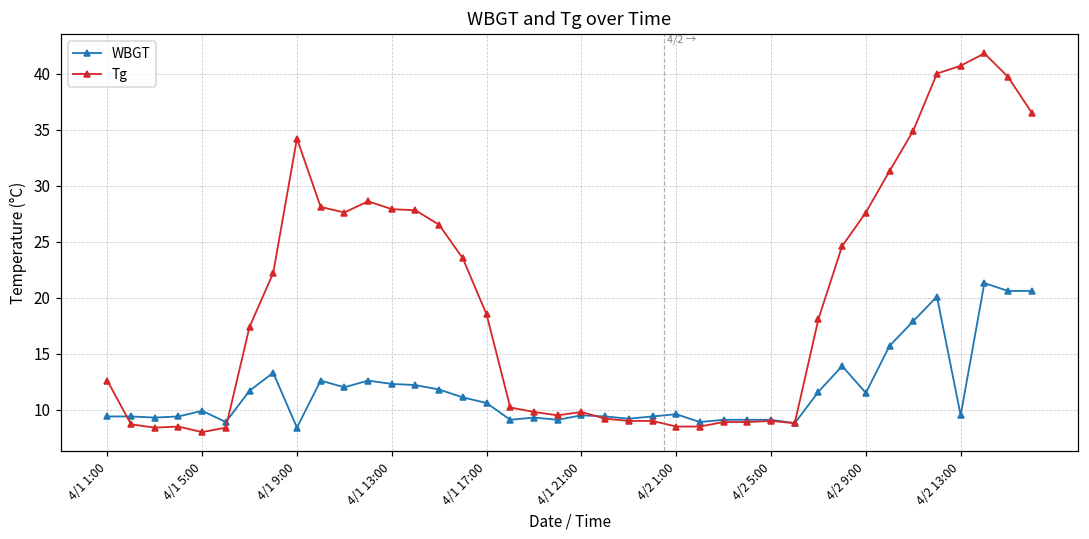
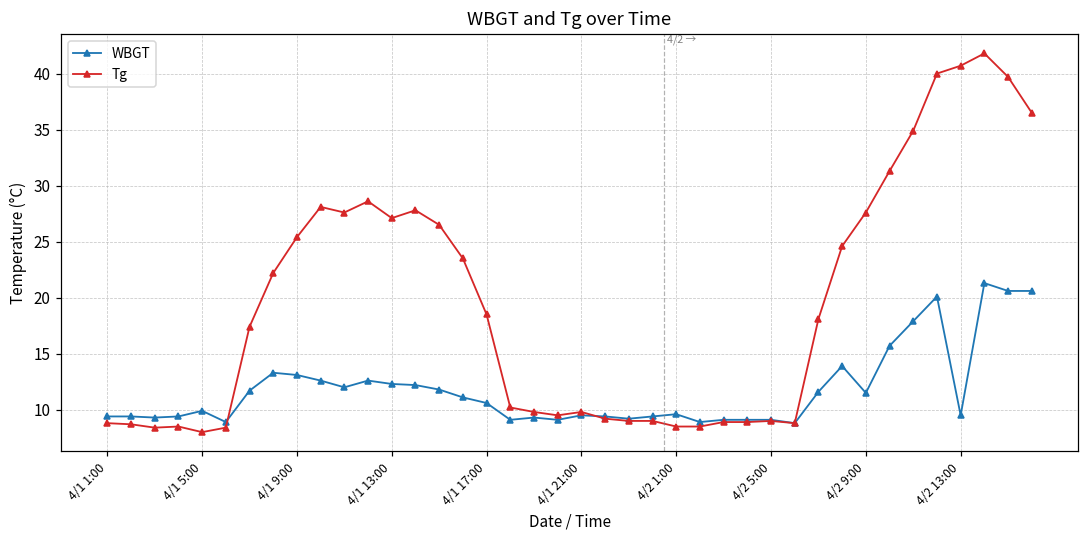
  {
    "WBGT": {
      "4/1 1:00": 9.4,
      "4/1 5:00": 9.9,
-     "4/1 9:00": 8.4,
+     "4/1 9:00": 13.1,
      "4/1 13:00": 12.3,
      "4/1 17:00": 10.6,
      "4/1 21:00": 9.5,
      "4/2 1:00": 9.6,
      "4/2 9:00": 11.5,
      "4/2 13:00": 9.5
    },
    "Tg": {
-     "4/1 1:00": 12.6,
+     "4/1 1:00": 8.8,
      "4/1 5:00": 8.0,
-     "4/1 9:00": 34.2,
-     "4/1 13:00": 27.9,
+     "4/1 9:00": 25.4,
+     "4/1 13:00": 27.1,
      "4/1 17:00": 18.5,
      "4/1 21:00": 9.8,
      "4/2 1:00": 8.5,
      "4/2 9:00": 27.6,
      "4/2 13:00": 40.7
    }
  }
